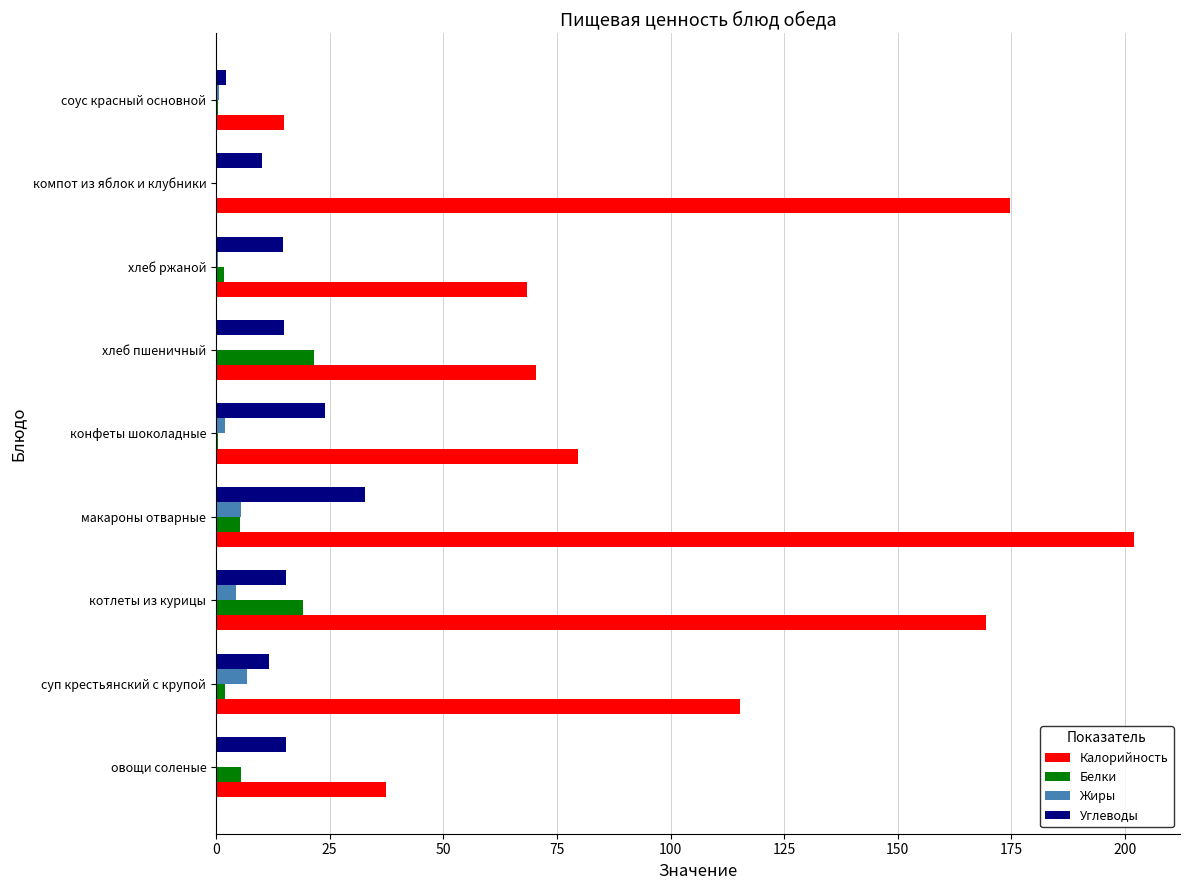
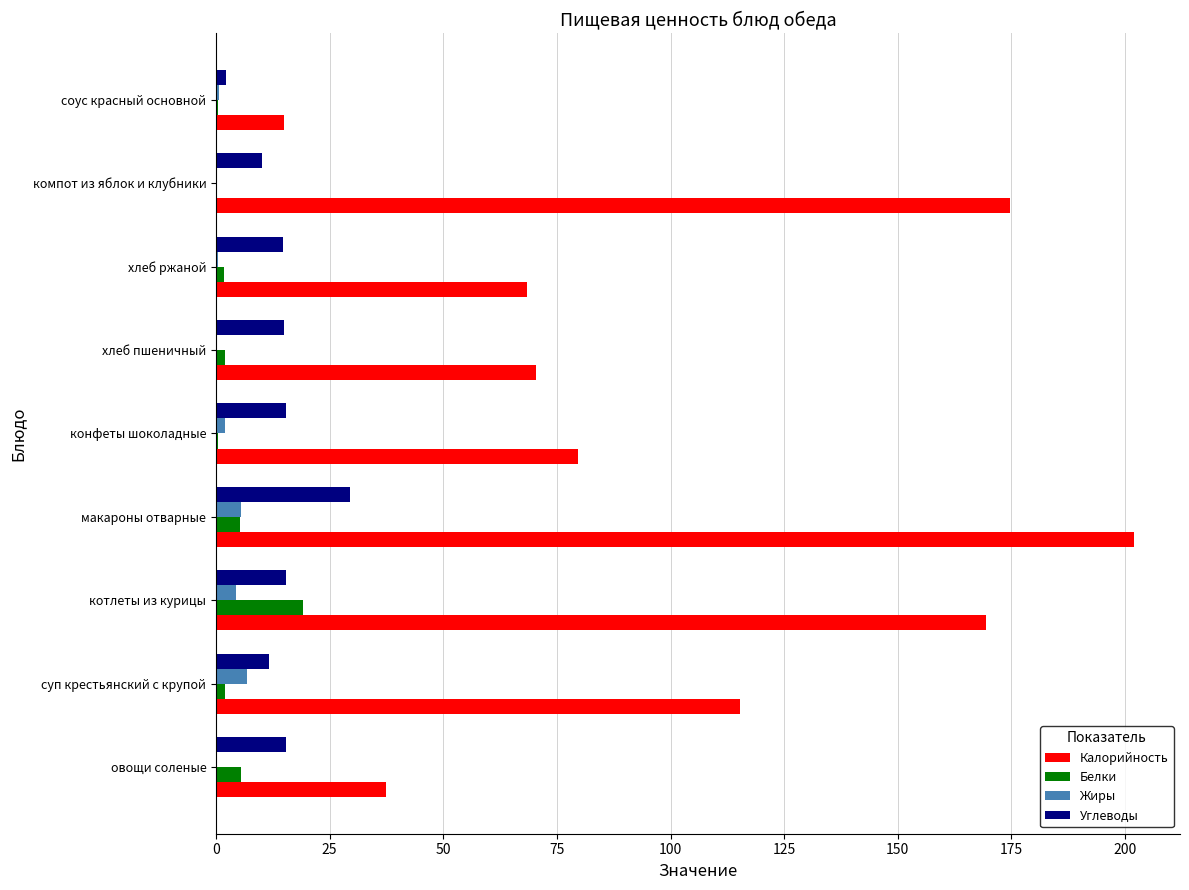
  {
    "Калорийность": {
      "соус красный основной": 15,
      "компот из яблок и клубники": 175,
      "хлеб ржаной": 68,
      "хлеб пшеничный": 70,
      "конфеты шоколадные": 80,
      "макароны отварные": 202,
      "котлеты из курицы": 169,
      "суп крестьянский с крупой": 115,
      "овощи соленые": 38
    },
    "Белки": {
      "хлеб ржаной": 2,
-     "хлеб пшеничный": 22,
+     "хлеб пшеничный": 2,
      "макароны отварные": 5,
      "котлеты из курицы": 19,
      "суп крестьянский с крупой": 2,
      "овощи соленые": 5
    },
    "Жиры": {
      "соус красный основной": 1,
      "хлеб пшеничный": 0,
      "конфеты шоколадные": 2,
      "макароны отварные": 6,
      "котлеты из курицы": 4,
      "суп крестьянский с крупой": 7
    },
    "Углеводы": {
      "соус красный основной": 2,
      "компот из яблок и клубники": 10,
      "хлеб ржаной": 15,
      "хлеб пшеничный": 15,
-     "конфеты шоколадные": 24,
-     "макароны отварные": 33,
+     "конфеты шоколадные": 15,
+     "макароны отварные": 29,
      "котлеты из курицы": 15,
      "суп крестьянский с крупой": 12,
      "овощи соленые": 15
    }
  }
